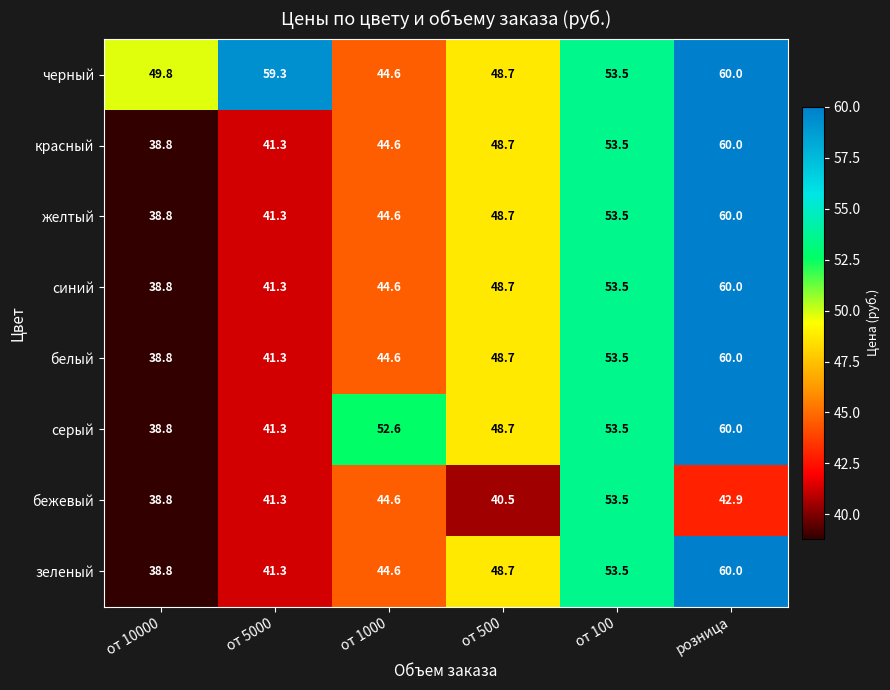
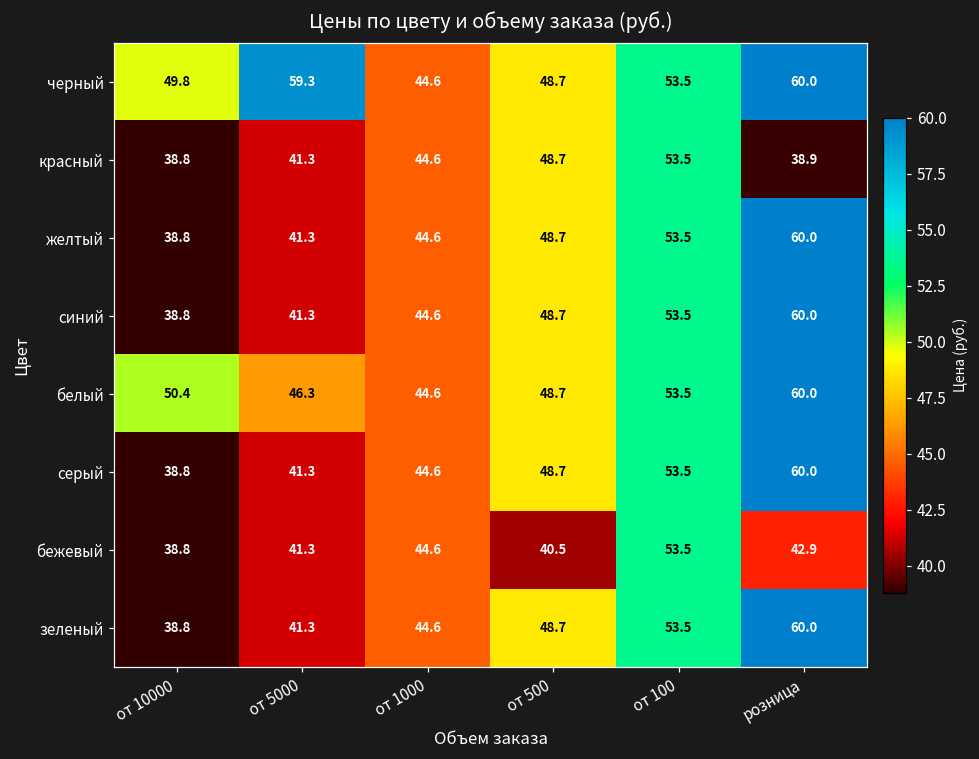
  {
    "черный": {
      "от 10000": 49.8,
      "от 5000": 59.3,
      "от 1000": 44.6,
      "от 500": 48.7,
      "от 100": 53.5,
      "розница": 60.0
    },
    "красный": {
      "от 10000": 38.8,
      "от 5000": 41.3,
      "от 1000": 44.6,
      "от 500": 48.7,
      "от 100": 53.5,
-     "розница": 60.0
+     "розница": 38.9
    },
    "желтый": {
      "от 10000": 38.8,
      "от 5000": 41.3,
      "от 1000": 44.6,
      "от 500": 48.7,
      "от 100": 53.5,
      "розница": 60.0
    },
    "синий": {
      "от 10000": 38.8,
      "от 5000": 41.3,
      "от 1000": 44.6,
      "от 500": 48.7,
      "от 100": 53.5,
      "розница": 60.0
    },
    "белый": {
-     "от 10000": 38.8,
-     "от 5000": 41.3,
+     "от 10000": 50.4,
+     "от 5000": 46.3,
      "от 1000": 44.6,
      "от 500": 48.7,
      "от 100": 53.5,
      "розница": 60.0
    },
    "серый": {
      "от 10000": 38.8,
      "от 5000": 41.3,
-     "от 1000": 52.6,
+     "от 1000": 44.6,
      "от 500": 48.7,
      "от 100": 53.5,
      "розница": 60.0
    },
    "бежевый": {
      "от 10000": 38.8,
      "от 5000": 41.3,
      "от 1000": 44.6,
      "от 500": 40.5,
      "от 100": 53.5,
      "розница": 42.9
    },
    "зеленый": {
      "от 10000": 38.8,
      "от 5000": 41.3,
      "от 1000": 44.6,
      "от 500": 48.7,
      "от 100": 53.5,
      "розница": 60.0
    }
  }
